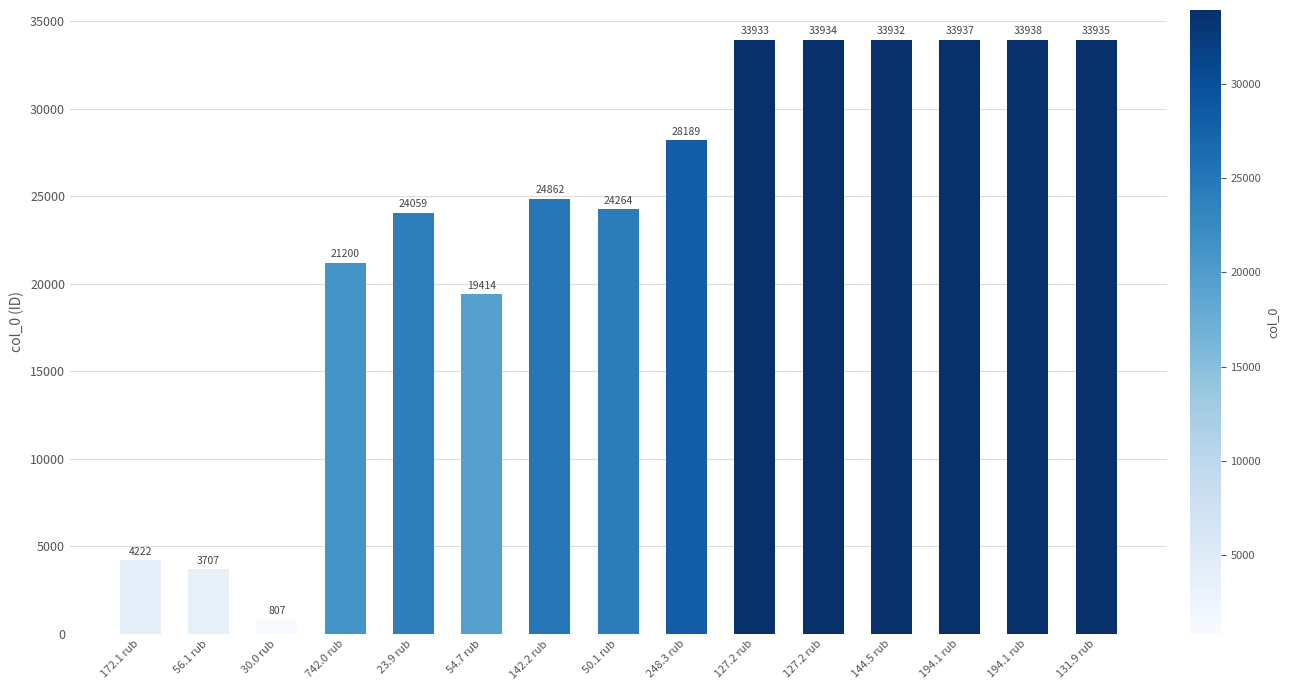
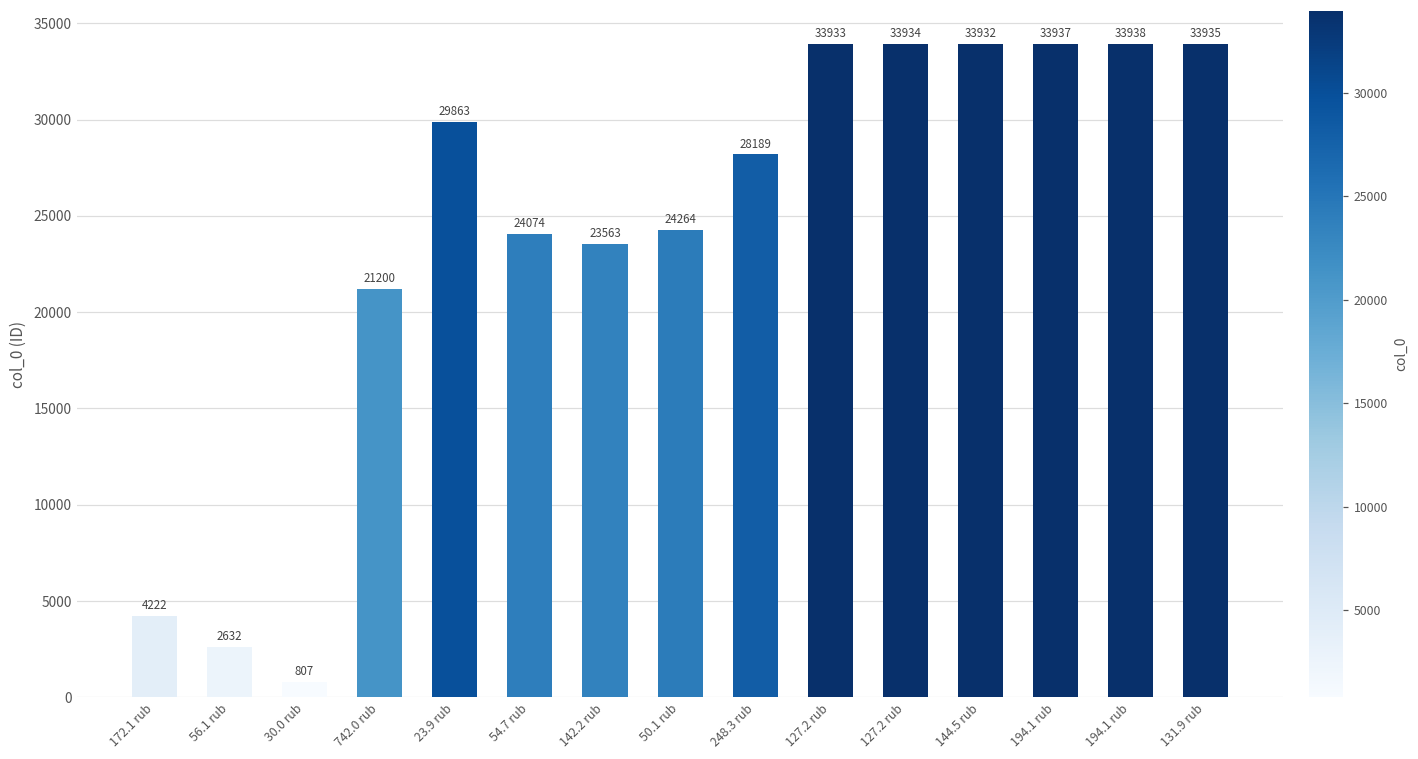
  {
    "172.1 rub": 4222,
-   "56.1 rub": 3707,
+   "56.1 rub": 2632,
    "30.0 rub": 807,
    "742.0 rub": 21200,
-   "23.9 rub": 24059,
-   "54.7 rub": 19414,
-   "142.2 rub": 24862,
+   "23.9 rub": 29863,
+   "54.7 rub": 24074,
+   "142.2 rub": 23563,
    "50.1 rub": 24264,
    "248.3 rub": 28189,
    "144.5 rub": 33932,
    "131.9 rub": 33935
  }
